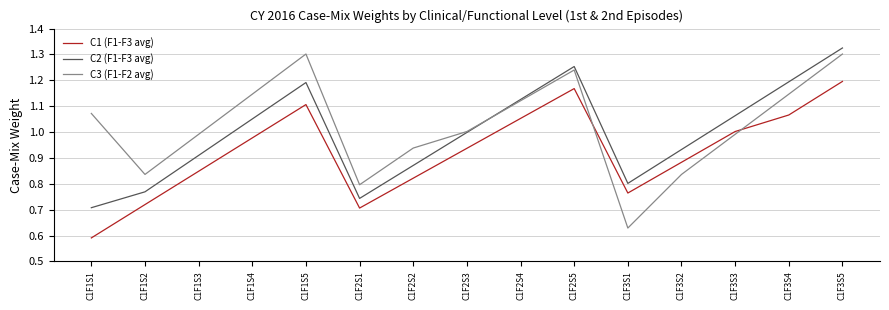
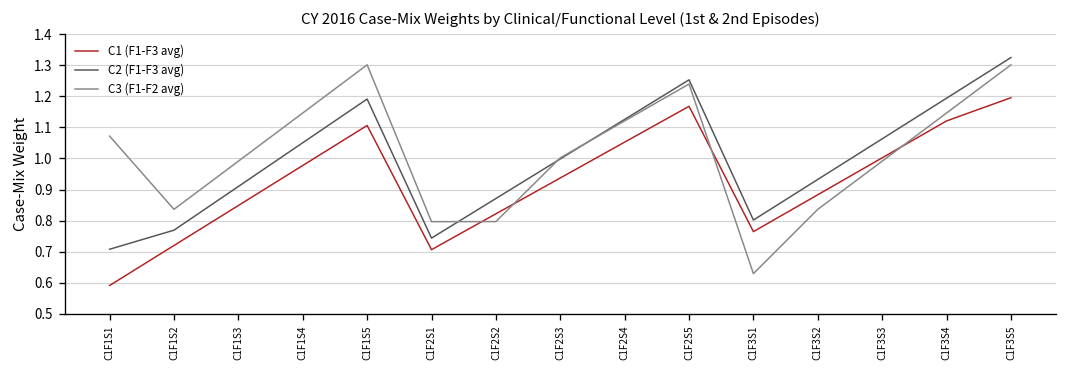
  {
    "C1 (F1-F3 avg)": {
      "C1F1S1": 0.59,
      "C1F1S2": 0.72,
      "C1F1S3": 0.85,
      "C1F1S4": 0.98,
      "C1F1S5": 1.11,
      "C1F2S1": 0.71,
      "C1F2S2": 0.82,
      "C1F2S3": 0.94,
      "C1F2S4": 1.05,
      "C1F2S5": 1.17,
      "C1F3S1": 0.76,
      "C1F3S2": 0.88,
      "C1F3S3": 1.00,
-     "C1F3S4": 1.07,
+     "C1F3S4": 1.12,
      "C1F3S5": 1.20
    },
    "C2 (F1-F3 avg)": {
      "C1F1S1": 0.71,
      "C1F1S2": 0.77,
      "C1F1S3": 0.91,
      "C1F1S4": 1.05,
      "C1F1S5": 1.19,
      "C1F2S1": 0.74,
      "C1F2S2": 0.87,
      "C1F2S5": 1.25,
      "C1F3S1": 0.80,
      "C1F3S2": 0.93,
      "C1F3S3": 1.06,
      "C1F3S4": 1.19,
      "C1F3S5": 1.33
    },
    "C3 (F1-F2 avg)": {
      "C1F1S1": 1.07,
      "C1F1S2": 0.84,
      "C1F1S3": 0.99,
      "C1F1S4": 1.15,
      "C1F1S5": 1.30,
      "C1F2S1": 0.80,
-     "C1F2S2": 0.94,
+     "C1F2S2": 0.80,
      "C1F2S5": 1.24,
      "C1F3S1": 0.63,
      "C1F3S2": 0.84,
      "C1F3S3": 0.99,
      "C1F3S4": 1.15,
      "C1F3S5": 1.30
    }
  }
